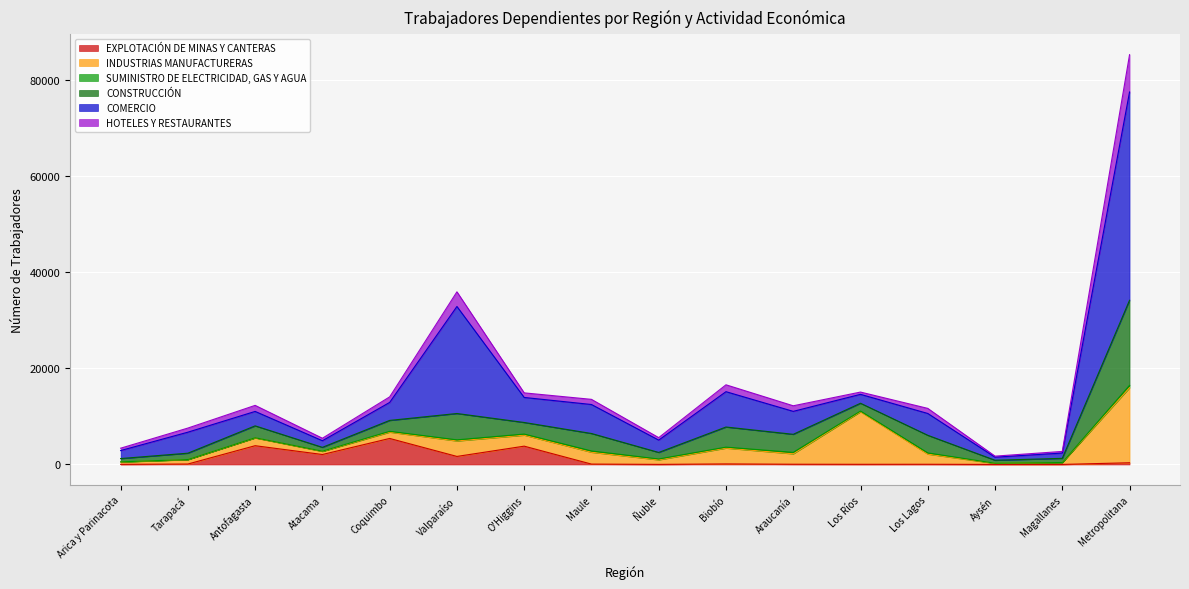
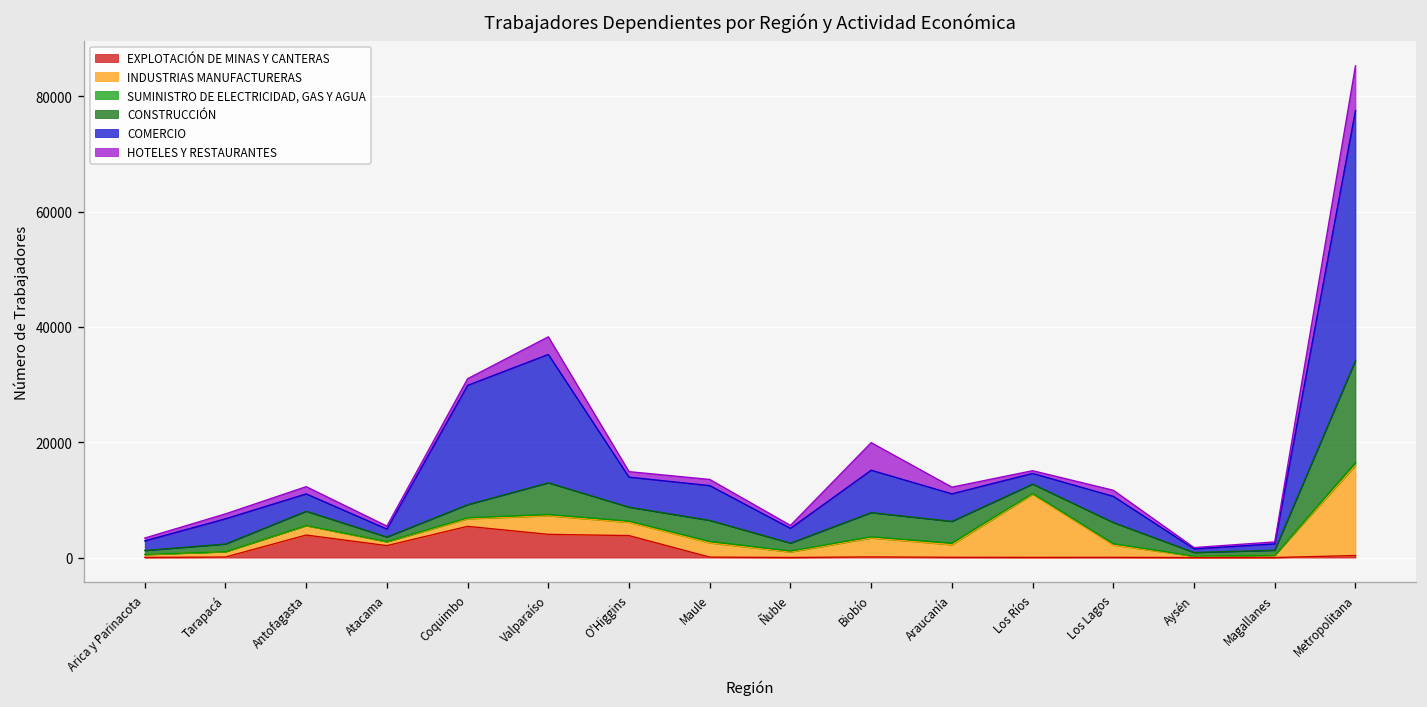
  {
    "EXPLOTACIÓN DE MINAS Y CANTERAS": {
      "Tarapacá": 0,
      "Antofagasta": 4000,
      "Atacama": 2000,
      "Coquimbo": 5000,
-     "Valparaíso": 2000,
+     "Valparaíso": 4000,
      "O'Higgins": 4000,
      "Maule": 0,
      "Ñuble": 0,
      "Biobío": 0,
      "Araucanía": 0,
      "Los Ríos": 0,
      "Los Lagos": 0,
      "Metropolitana": 0
    },
    "COMERCIO": {
      "Tarapacá": 4000,
      "Antofagasta": 3000,
-     "Coquimbo": 4000,
+     "Coquimbo": 21000,
      "Valparaíso": 22000,
      "O'Higgins": 5000,
      "Maule": 6000,
      "Biobío": 7000,
      "Araucanía": 5000,
      "Los Lagos": 5000,
      "Metropolitana": 43000
    },
    "HOTELES Y RESTAURANTES": {
      "Tarapacá": 1000,
      "Antofagasta": 1000,
      "Coquimbo": 1000,
      "Valparaíso": 3000,
      "O'Higgins": 1000,
      "Maule": 1000,
-     "Biobío": 1000,
+     "Biobío": 5000,
      "Araucanía": 1000,
      "Los Lagos": 1000,
      "Metropolitana": 8000
    }
  }
